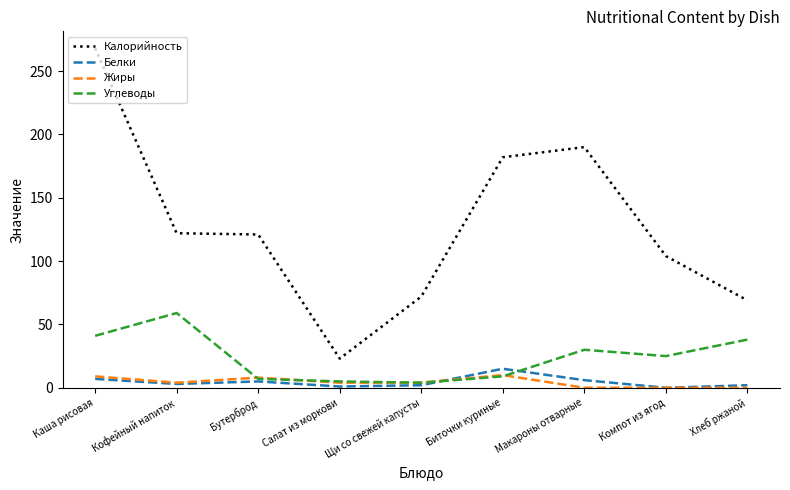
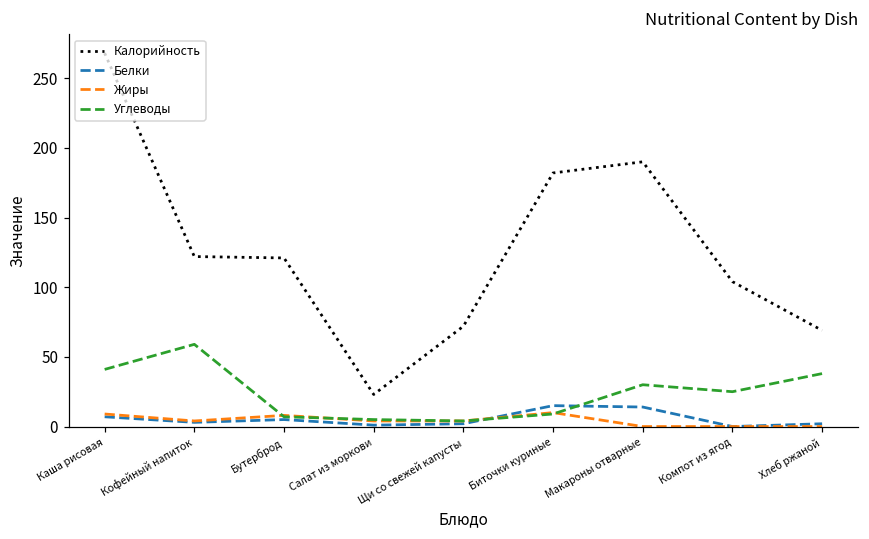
  {
    "Калорийность": {
      "Кофейный напиток": 122,
      "Бутерброд": 121,
      "Салат из моркови": 23,
      "Щи со свежей капусты": 72,
      "Биточки куриные": 182,
      "Макароны отварные": 190,
      "Компот из ягод": 104,
      "Хлеб ржаной": 69
    },
    "Белки": {
      "Салат из моркови": 1,
      "Биточки куриные": 15,
-     "Макароны отварные": 6,
+     "Макароны отварные": 14,
      "Хлеб ржаной": 2
    },
    "Жиры": {
      "Макароны отварные": 0,
      "Хлеб ржаной": 0
    },
    "Углеводы": {
      "Каша рисовая": 41,
      "Кофейный напиток": 59,
      "Макароны отварные": 30,
      "Компот из ягод": 25,
      "Хлеб ржаной": 38
    }
  }
